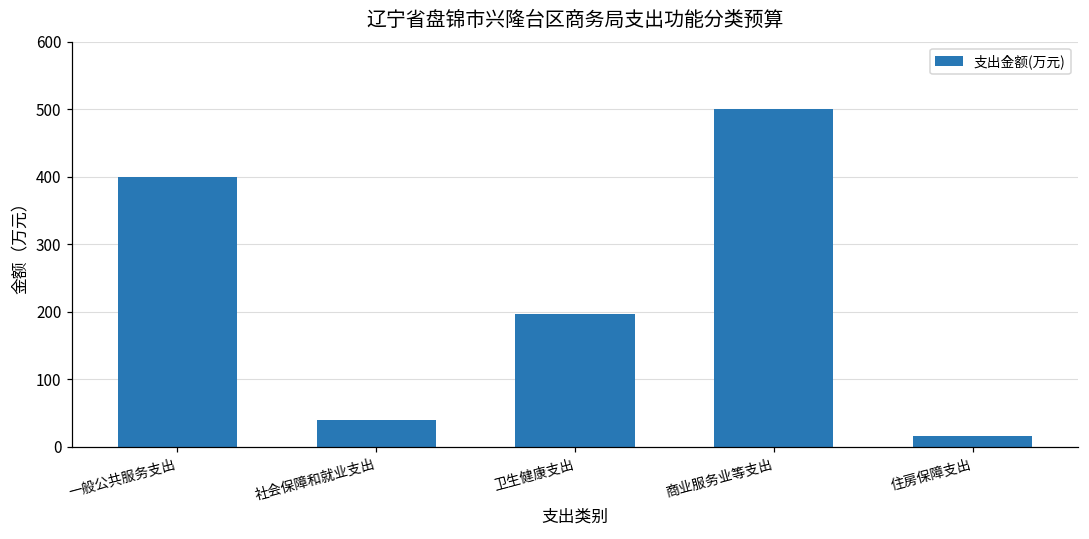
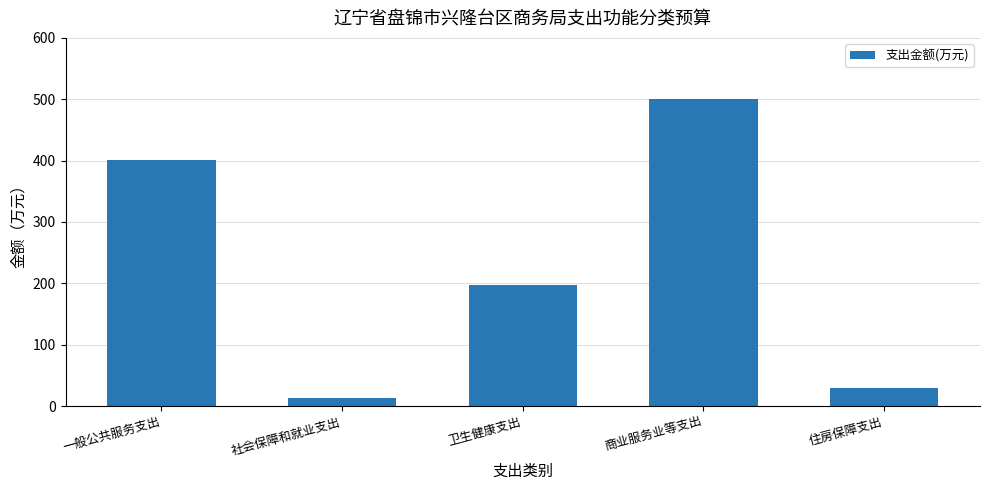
  {
    "一般公共服务支出": 400,
-   "社会保障和就业支出": 40,
+   "社会保障和就业支出": 10,
    "卫生健康支出": 200,
    "商业服务业等支出": 500,
-   "住房保障支出": 20
+   "住房保障支出": 30
  }
